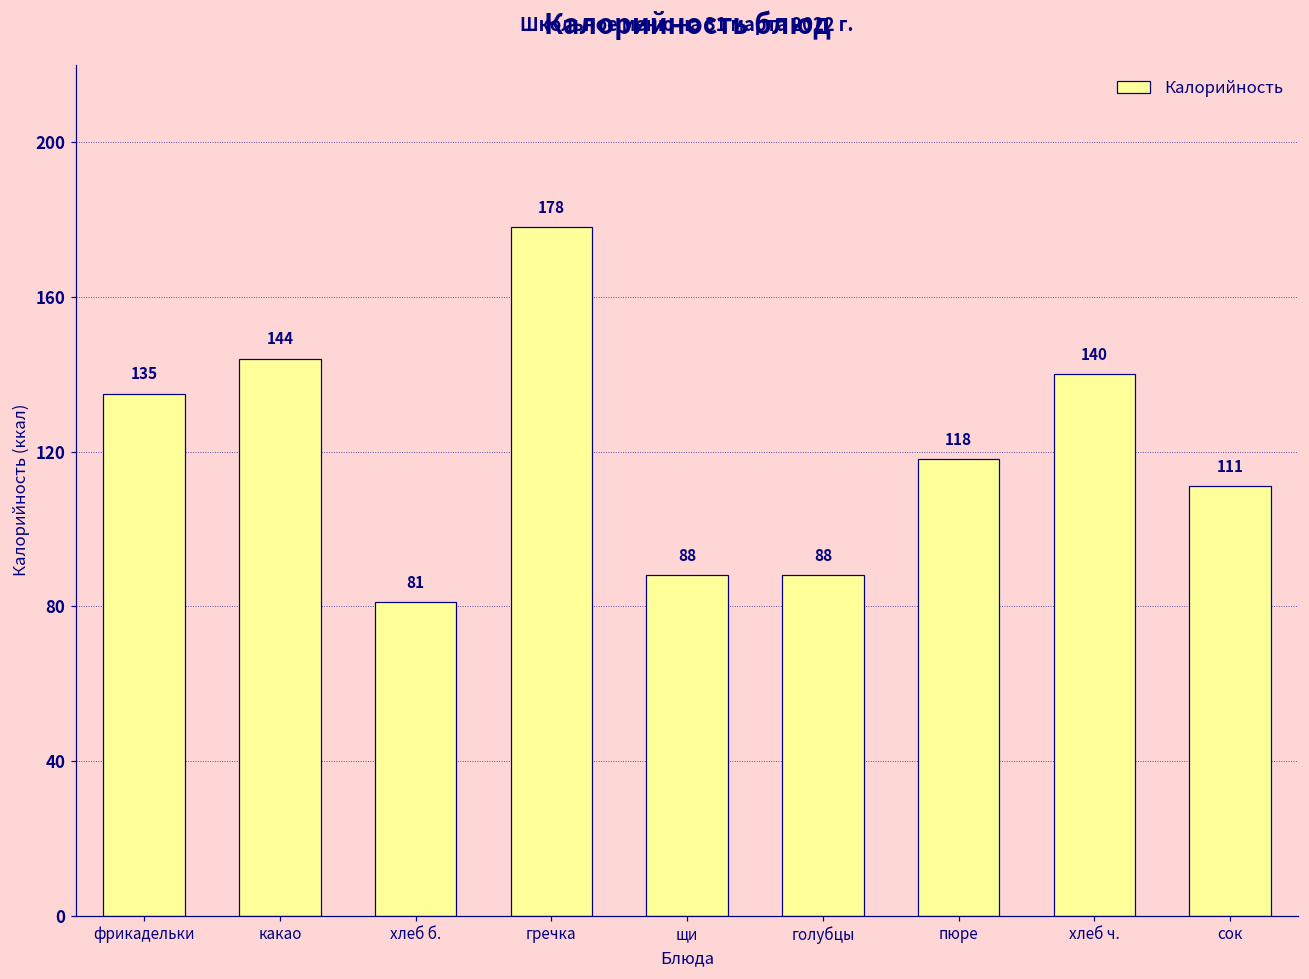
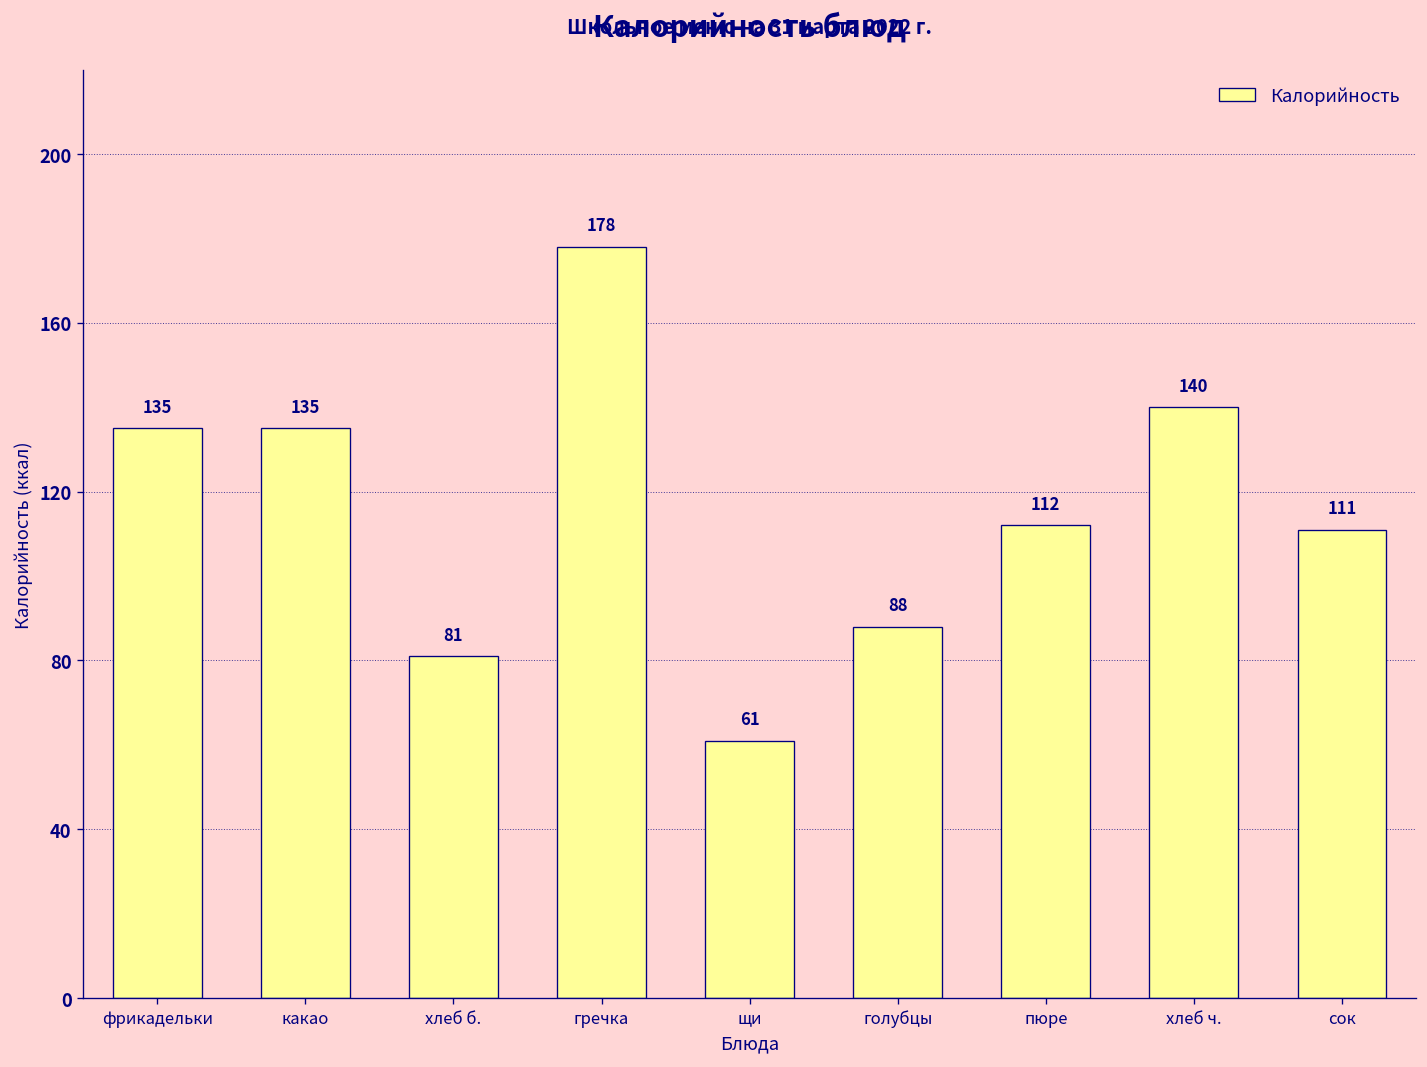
  {
    "фрикадельки": 135,
-   "какао": 144,
+   "какао": 135,
    "хлеб б.": 81,
    "гречка": 178,
-   "щи": 88,
+   "щи": 61,
    "голубцы": 88,
-   "пюре": 118,
+   "пюре": 112,
    "хлеб ч.": 140,
    "сок": 111
  }
